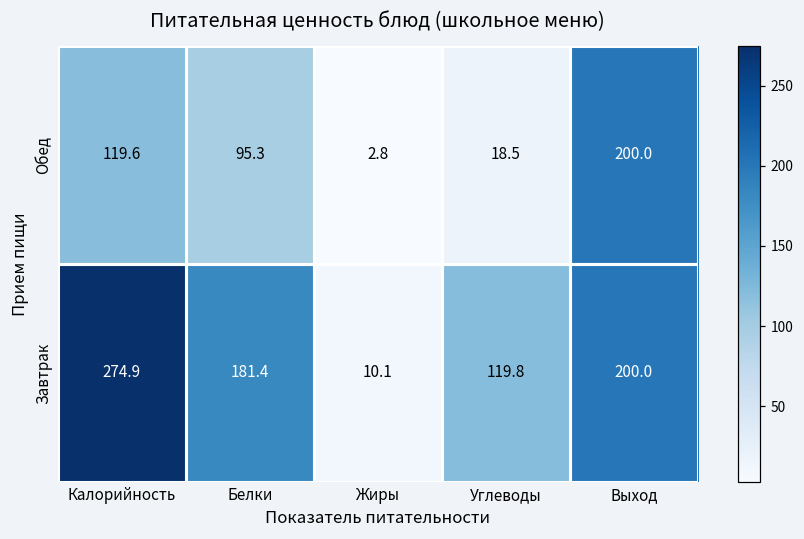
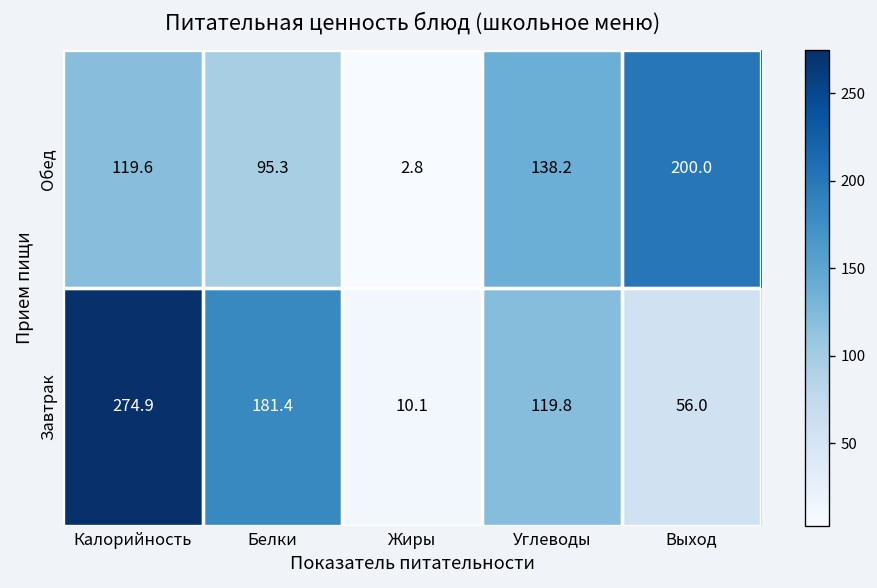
  {
    "Обед": {
      "Калорийность": 119.6,
      "Белки": 95.3,
      "Жиры": 2.8,
-     "Углеводы": 18.5,
+     "Углеводы": 138.2,
      "Выход": 200.0
    },
    "Завтрак": {
      "Калорийность": 274.9,
      "Белки": 181.4,
      "Жиры": 10.1,
      "Углеводы": 119.8,
-     "Выход": 200.0
+     "Выход": 56.0
    }
  }
